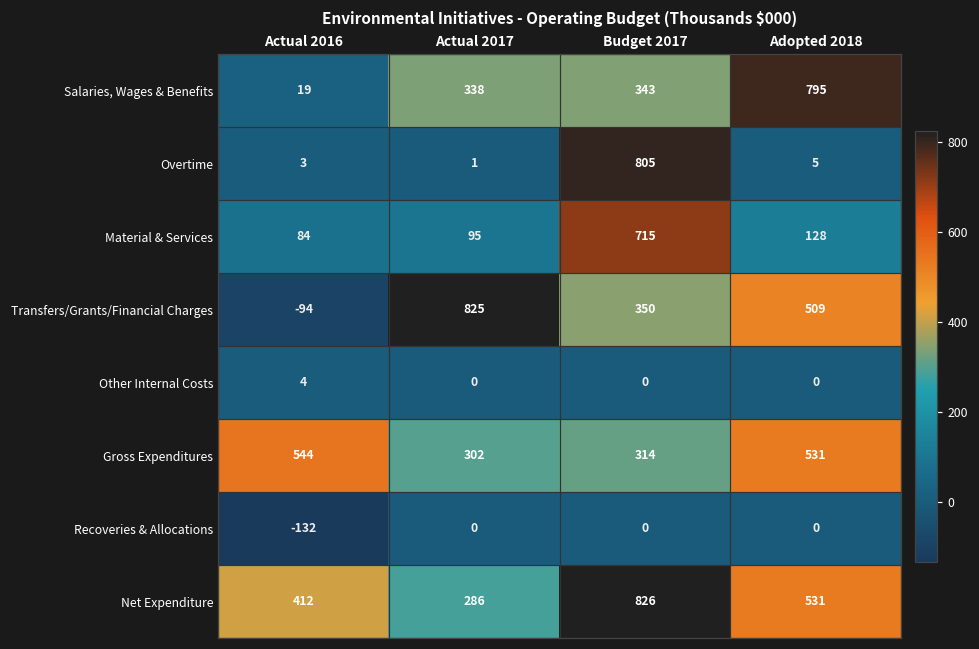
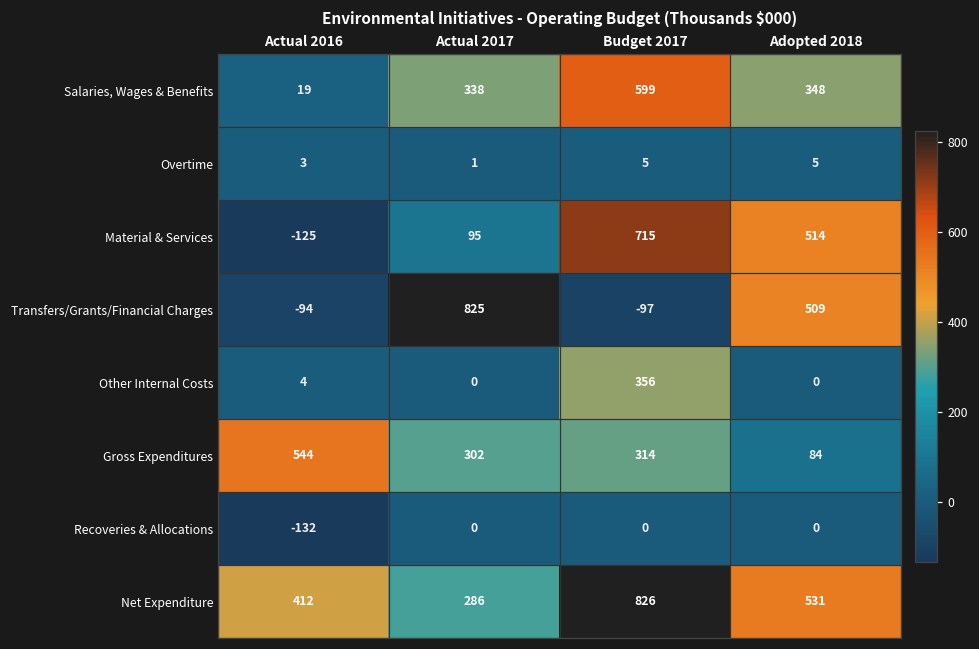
  {
    "Salaries, Wages & Benefits": {
      "Actual 2016": 19,
      "Actual 2017": 338,
-     "Budget 2017": 343,
-     "Adopted 2018": 795
+     "Budget 2017": 599,
+     "Adopted 2018": 348
    },
    "Overtime": {
      "Actual 2016": 3,
      "Actual 2017": 1,
-     "Budget 2017": 805,
+     "Budget 2017": 5,
      "Adopted 2018": 5
    },
    "Material & Services": {
-     "Actual 2016": 84,
+     "Actual 2016": -125,
      "Actual 2017": 95,
      "Budget 2017": 715,
-     "Adopted 2018": 128
+     "Adopted 2018": 514
    },
    "Transfers/Grants/Financial Charges": {
      "Actual 2016": -94,
      "Actual 2017": 825,
-     "Budget 2017": 350,
+     "Budget 2017": -97,
      "Adopted 2018": 509
    },
    "Other Internal Costs": {
      "Actual 2016": 4,
      "Actual 2017": 0,
-     "Budget 2017": 0,
+     "Budget 2017": 356,
      "Adopted 2018": 0
    },
    "Gross Expenditures": {
      "Actual 2016": 544,
      "Actual 2017": 302,
      "Budget 2017": 314,
-     "Adopted 2018": 531
+     "Adopted 2018": 84
    },
    "Recoveries & Allocations": {
      "Actual 2016": -132,
      "Actual 2017": 0,
      "Budget 2017": 0,
      "Adopted 2018": 0
    },
    "Net Expenditure": {
      "Actual 2016": 412,
      "Actual 2017": 286,
      "Budget 2017": 826,
      "Adopted 2018": 531
    }
  }
